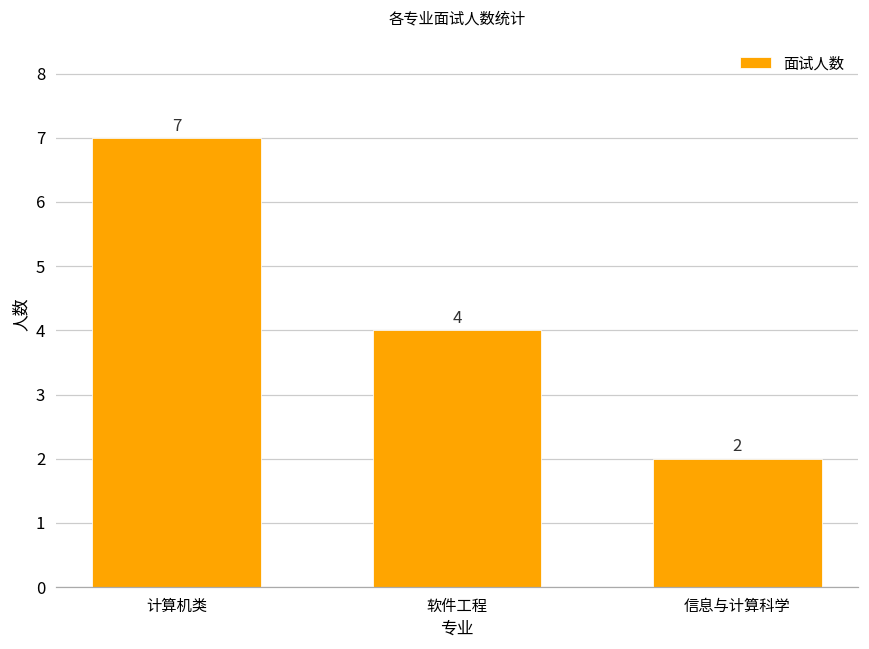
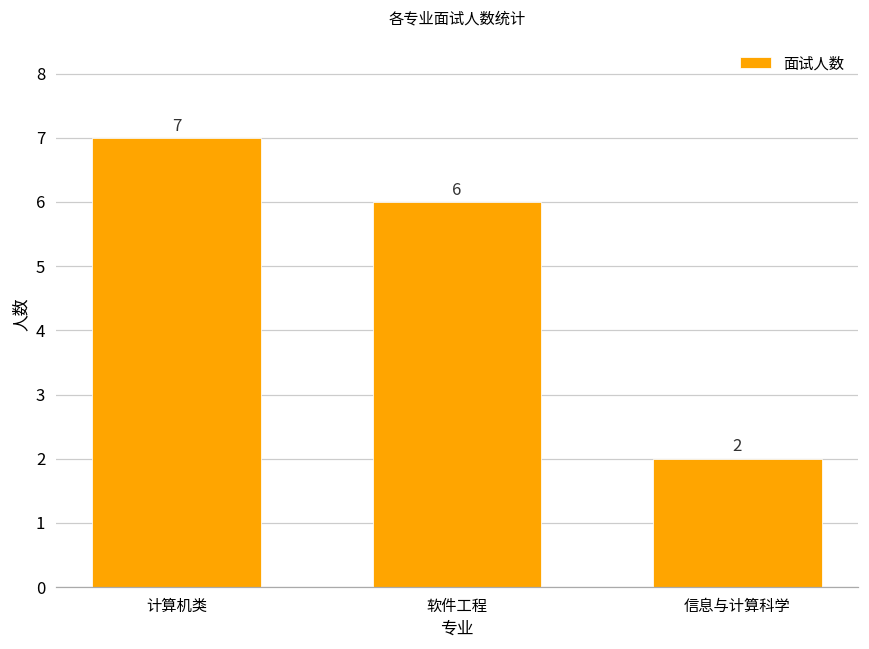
  {
    "计算机类": 7,
-   "软件工程": 4,
+   "软件工程": 6,
    "信息与计算科学": 2
  }
